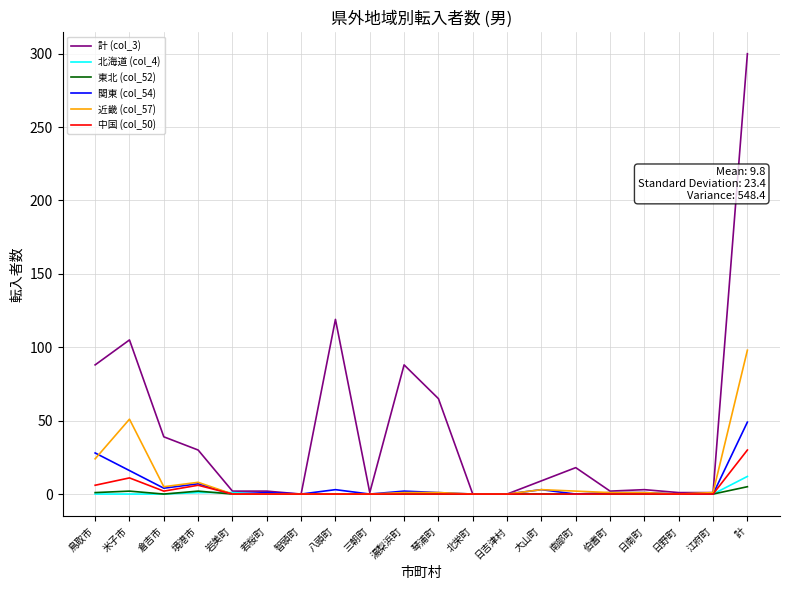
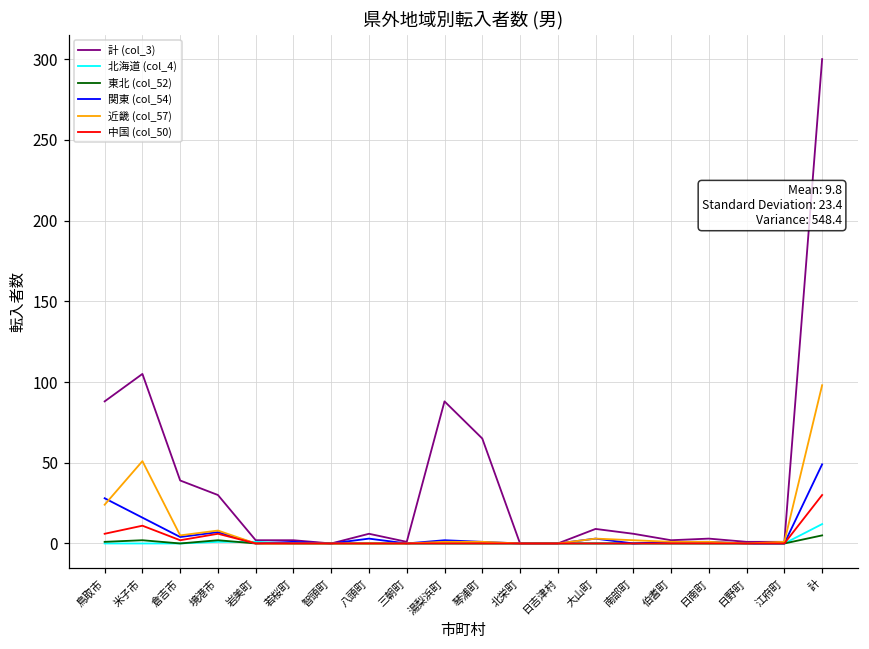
  {
    "計 (col_3)": {
      "鳥取市": 88,
      "米子市": 105,
      "倉吉市": 39,
      "境港市": 30,
-     "八頭町": 119,
+     "八頭町": 6,
      "湯梨浜町": 88,
      "琴浦町": 65,
      "大山町": 9,
-     "南部町": 18,
+     "南部町": 6,
      "日南町": 3,
      "計": 300
    },
    "北海道 (col_4)": {
      "米子市": 0,
      "計": 12
    },
    "東北 (col_52)": {
      "米子市": 2,
      "計": 5
    },
    "関東 (col_54)": {
      "鳥取市": 28,
      "米子市": 16,
      "八頭町": 3,
      "計": 49
    },
    "近畿 (col_57)": {
      "鳥取市": 24,
      "米子市": 51,
      "南部町": 2,
      "計": 98
    },
    "中国 (col_50)": {
      "鳥取市": 6,
      "米子市": 11,
      "倉吉市": 2,
      "計": 30
    }
  }
